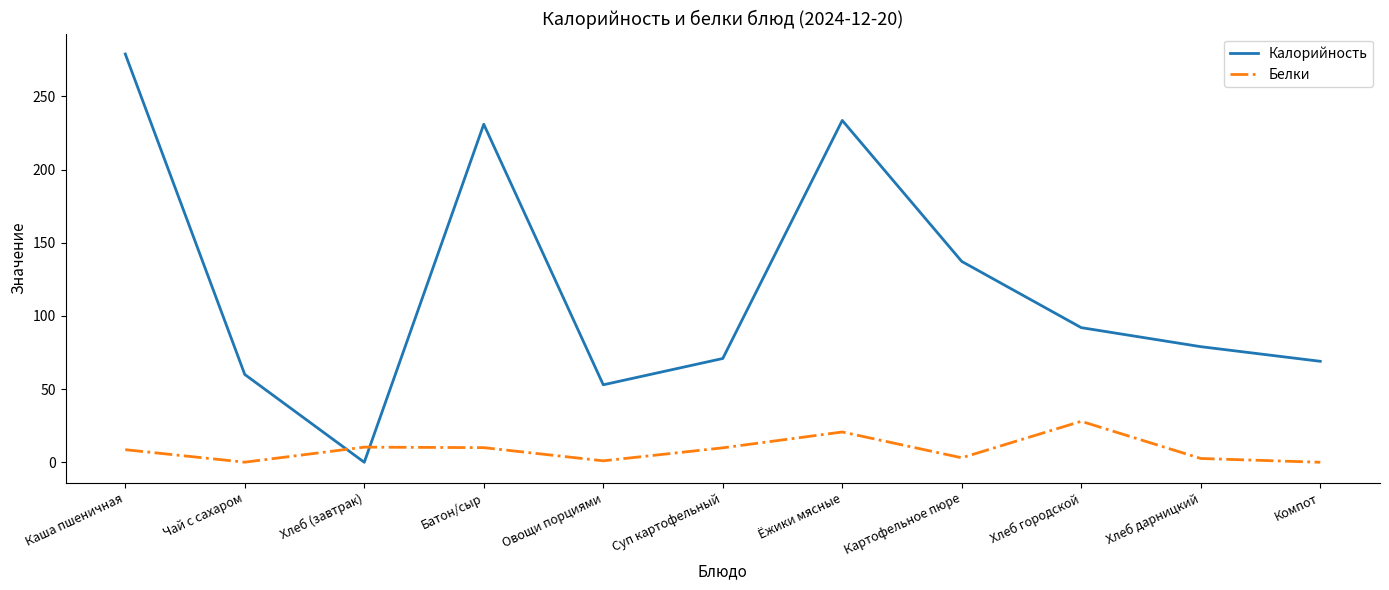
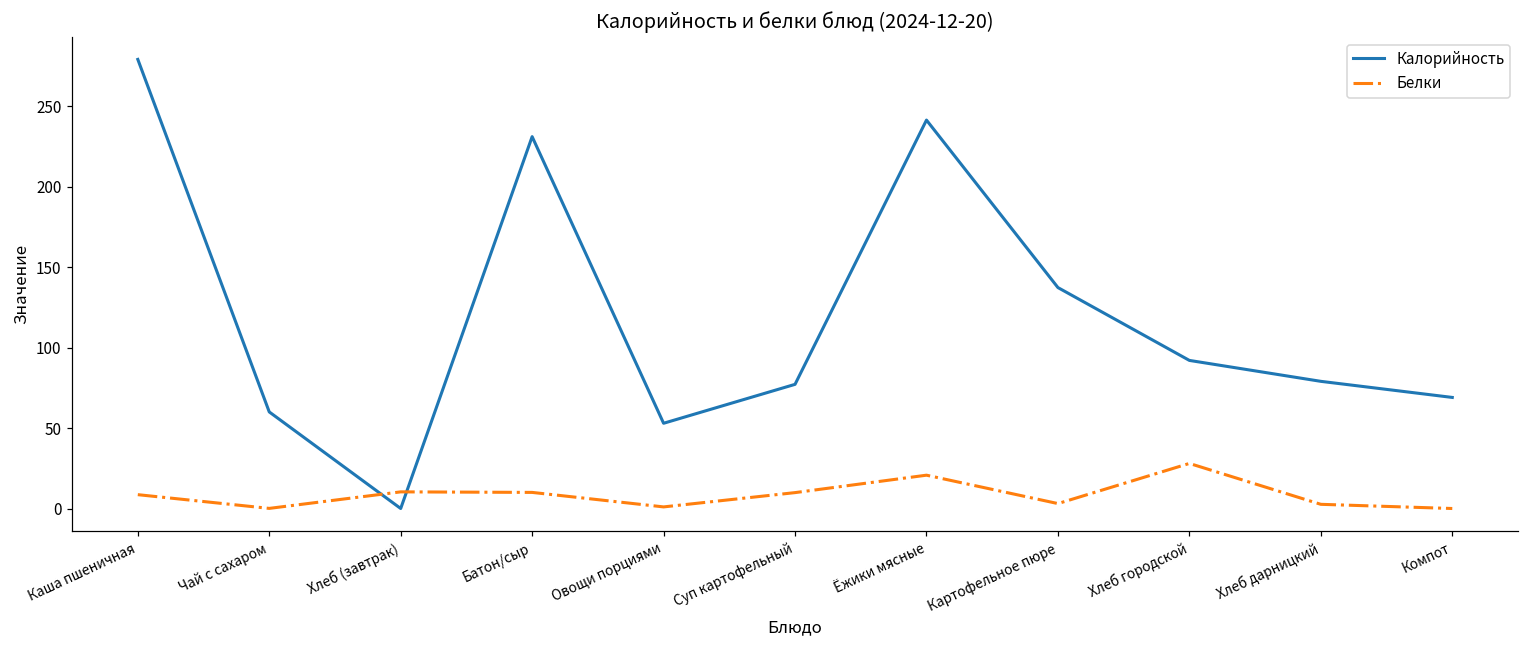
  {
    "Калорийность": {
      "Каша пшеничная": 279,
      "Чай с сахаром": 60,
      "Хлеб (завтрак)": 0,
      "Батон/сыр": 231,
      "Овощи порциями": 53,
-     "Суп картофельный": 71,
-     "Ёжики мясные": 234,
+     "Суп картофельный": 77,
+     "Ёжики мясные": 241,
      "Картофельное пюре": 137,
      "Хлеб городской": 92,
      "Хлеб дарницкий": 79,
      "Компот": 69
    },
    "Белки": {
      "Каша пшеничная": 9,
      "Чай с сахаром": 0,
      "Хлеб (завтрак)": 10,
      "Батон/сыр": 10,
      "Овощи порциями": 1,
      "Суп картофельный": 10,
      "Ёжики мясные": 21,
      "Картофельное пюре": 3,
      "Хлеб городской": 28,
      "Хлеб дарницкий": 3,
      "Компот": 0
    }
  }
